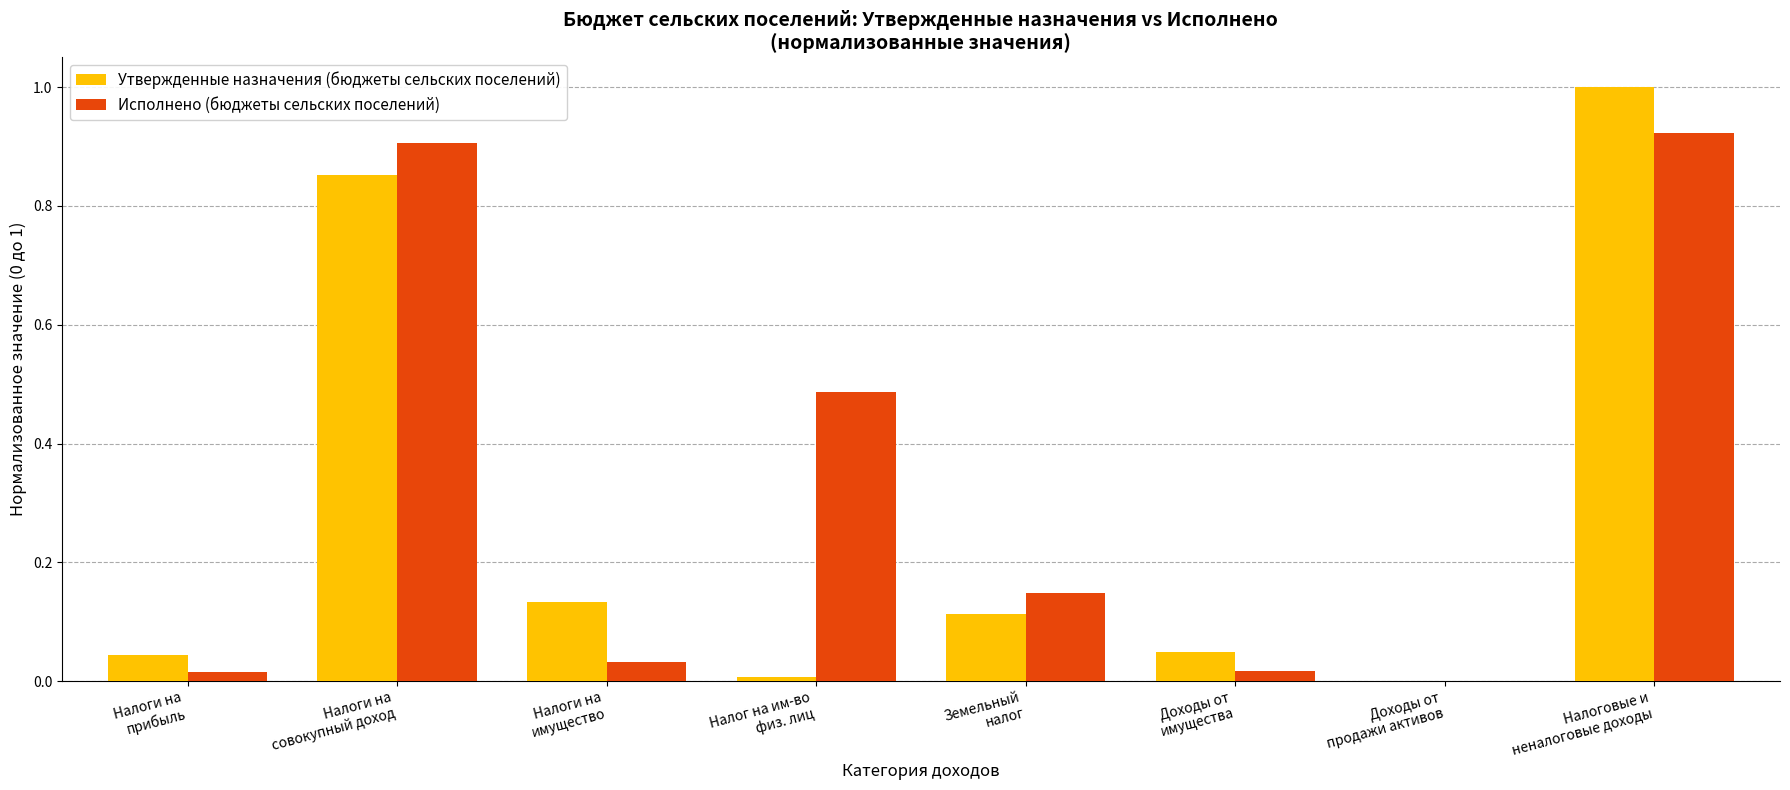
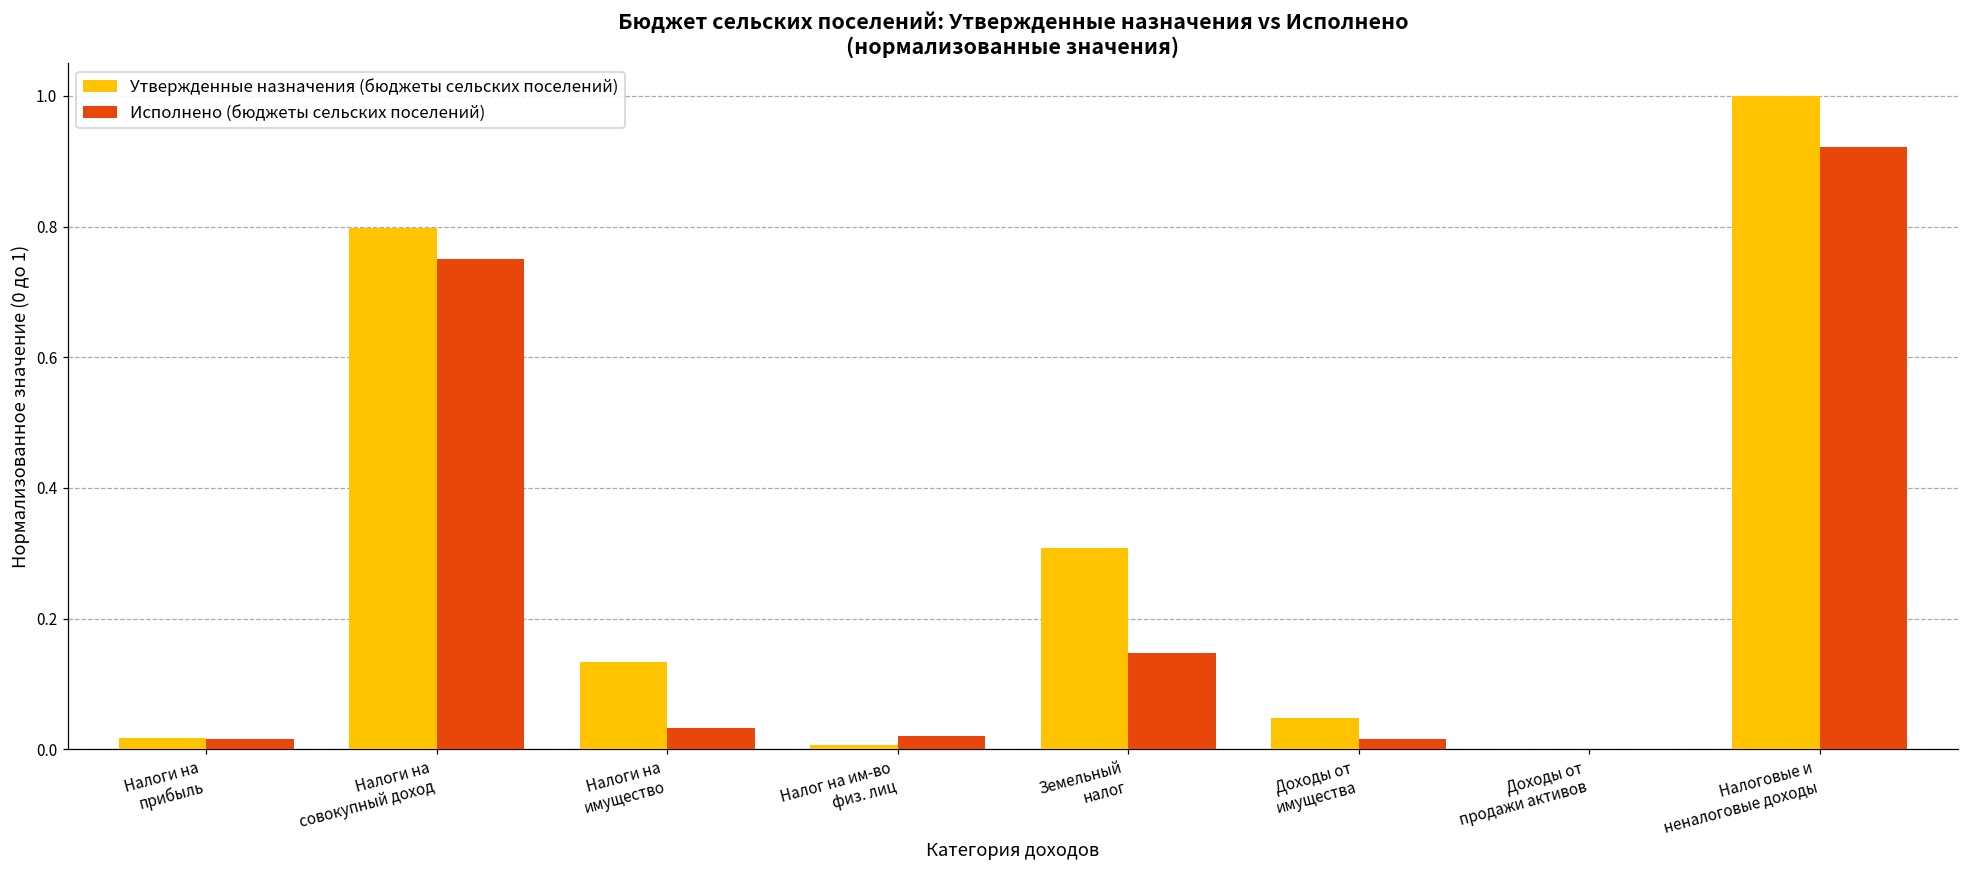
  {
    "Утвержденные назначения (бюджеты сельских поселений)": {
-     "Налоги на прибыль": 0.04,
-     "Налоги на совокупный доход": 0.85,
+     "Налоги на прибыль": 0.02,
+     "Налоги на совокупный доход": 0.80,
      "Налоги на имущество": 0.13,
      "Налог на им-во физ. лиц": 0.01,
-     "Земельный налог": 0.11,
+     "Земельный налог": 0.31,
      "Доходы от имущества": 0.05,
      "Налоговые и неналоговые доходы": 1.00
    },
    "Исполнено (бюджеты сельских поселений)": {
      "Налоги на прибыль": 0.02,
-     "Налоги на совокупный доход": 0.91,
+     "Налоги на совокупный доход": 0.75,
      "Налоги на имущество": 0.03,
-     "Налог на им-во физ. лиц": 0.49,
+     "Налог на им-во физ. лиц": 0.02,
      "Земельный налог": 0.15,
      "Доходы от имущества": 0.02,
      "Налоговые и неналоговые доходы": 0.92
    }
  }
